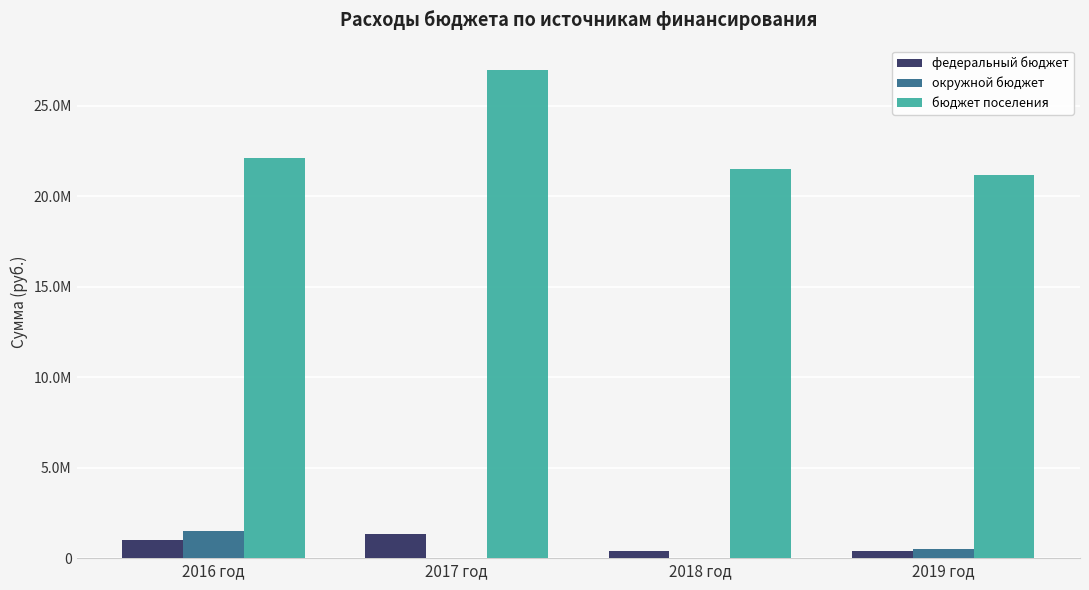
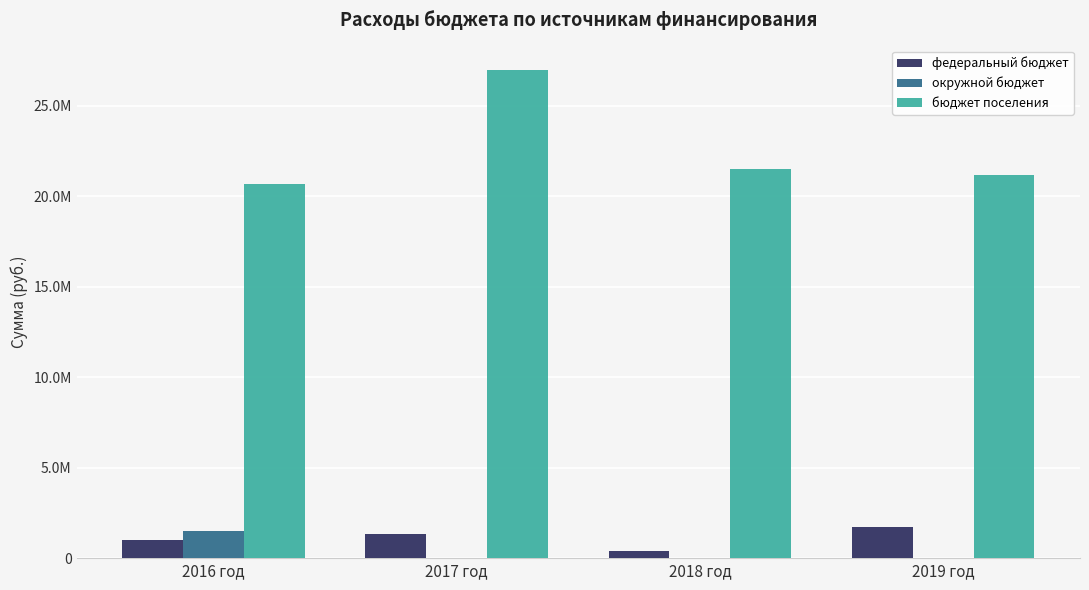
  {
    "федеральный бюджет": {
      "2016 год": 1000000,
      "2017 год": 1300000,
      "2018 год": 400000,
-     "2019 год": 400000
+     "2019 год": 1700000
    },
    "окружной бюджет": {
      "2016 год": 1500000,
      "2017 год": 0,
      "2018 год": 0,
-     "2019 год": 500000
+     "2019 год": 0
    },
    "бюджет поселения": {
-     "2016 год": 22100000,
+     "2016 год": 20600000,
      "2017 год": 27000000,
      "2018 год": 21500000,
      "2019 год": 21200000
    }
  }
